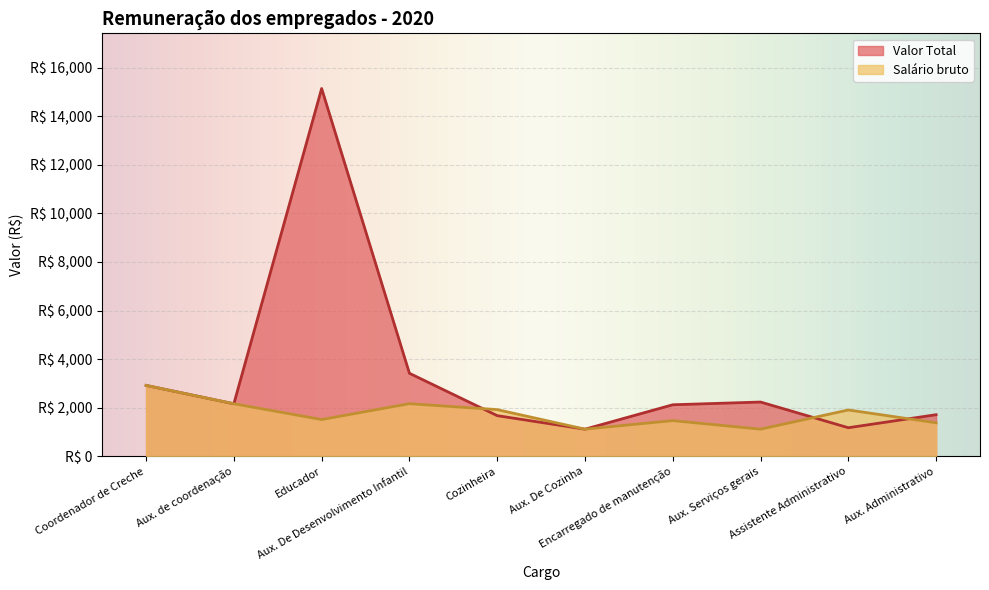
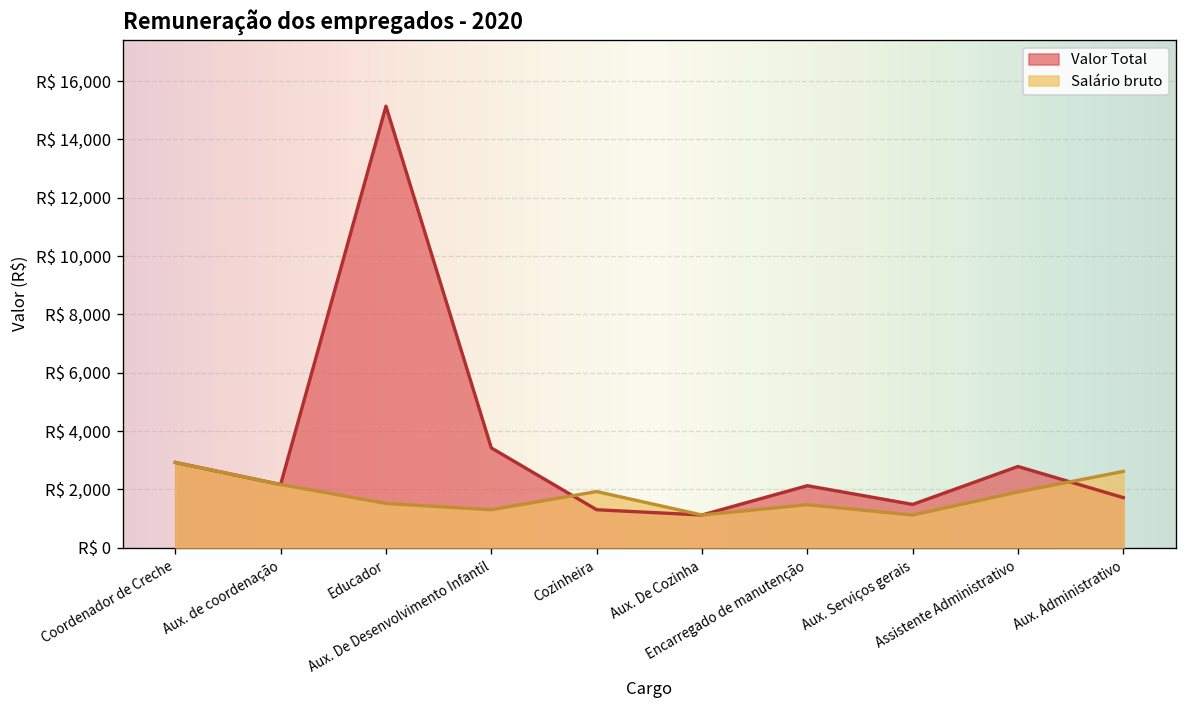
  {
    "Valor Total": {
      "Educador": "R$ 15,100",
      "Aux. De Desenvolvimento Infantil": "R$ 3,400",
-     "Cozinheira": "R$ 1,700",
+     "Cozinheira": "R$ 1,300",
      "Encarregado de manutenção": "R$ 2,100",
-     "Aux. Serviços gerais": "R$ 2,200",
-     "Assistente Administrativo": "R$ 1,200",
+     "Aux. Serviços gerais": "R$ 1,500",
+     "Assistente Administrativo": "R$ 2,800",
      "Aux. Administrativo": "R$ 1,700"
    },
    "Salário bruto": {
      "Educador": "R$ 1,500",
-     "Aux. De Desenvolvimento Infantil": "R$ 2,200",
+     "Aux. De Desenvolvimento Infantil": "R$ 1,300",
      "Cozinheira": "R$ 1,900",
      "Encarregado de manutenção": "R$ 1,500",
      "Aux. Serviços gerais": "R$ 1,100",
      "Assistente Administrativo": "R$ 1,900",
-     "Aux. Administrativo": "R$ 1,400"
+     "Aux. Administrativo": "R$ 2,600"
    }
  }
